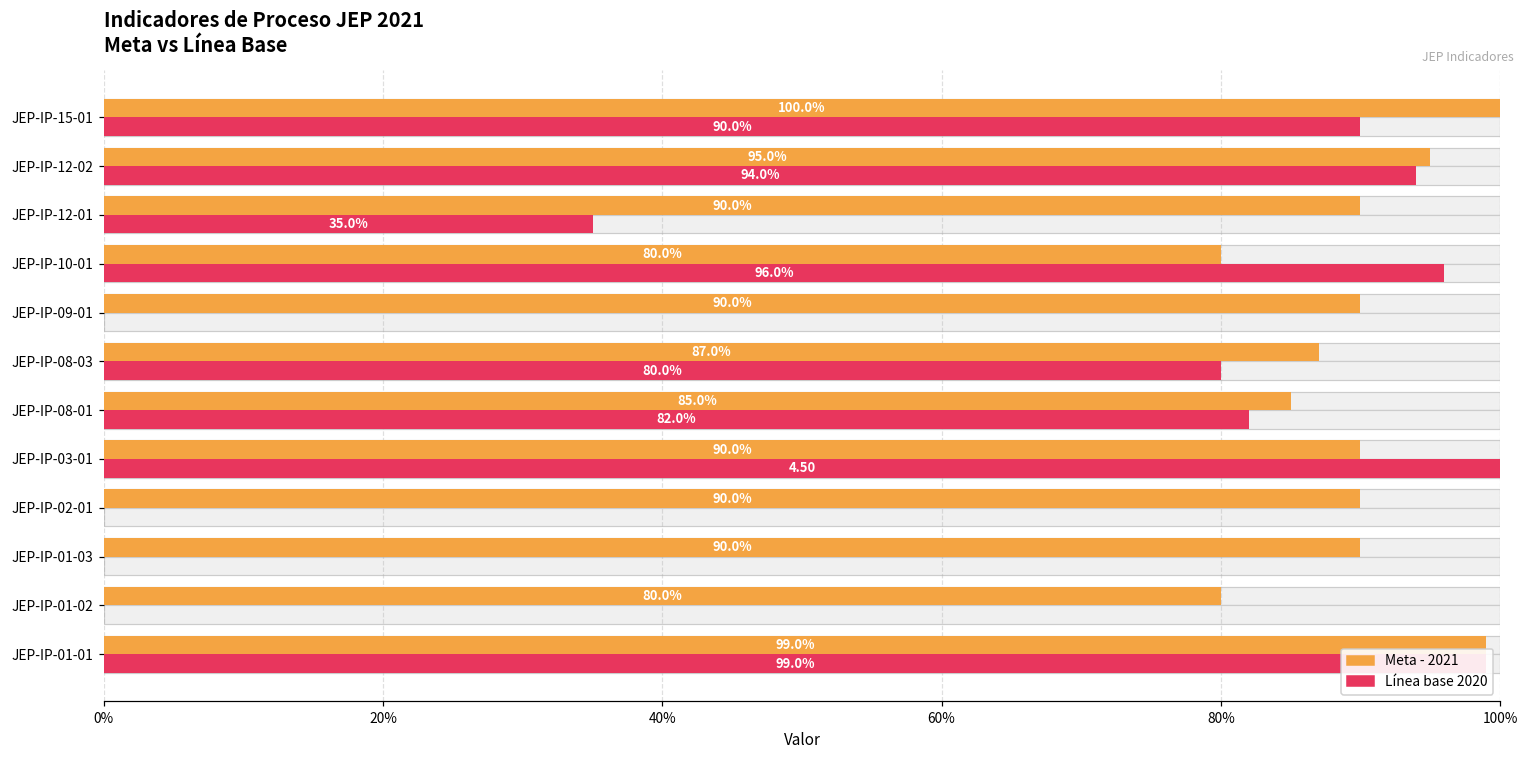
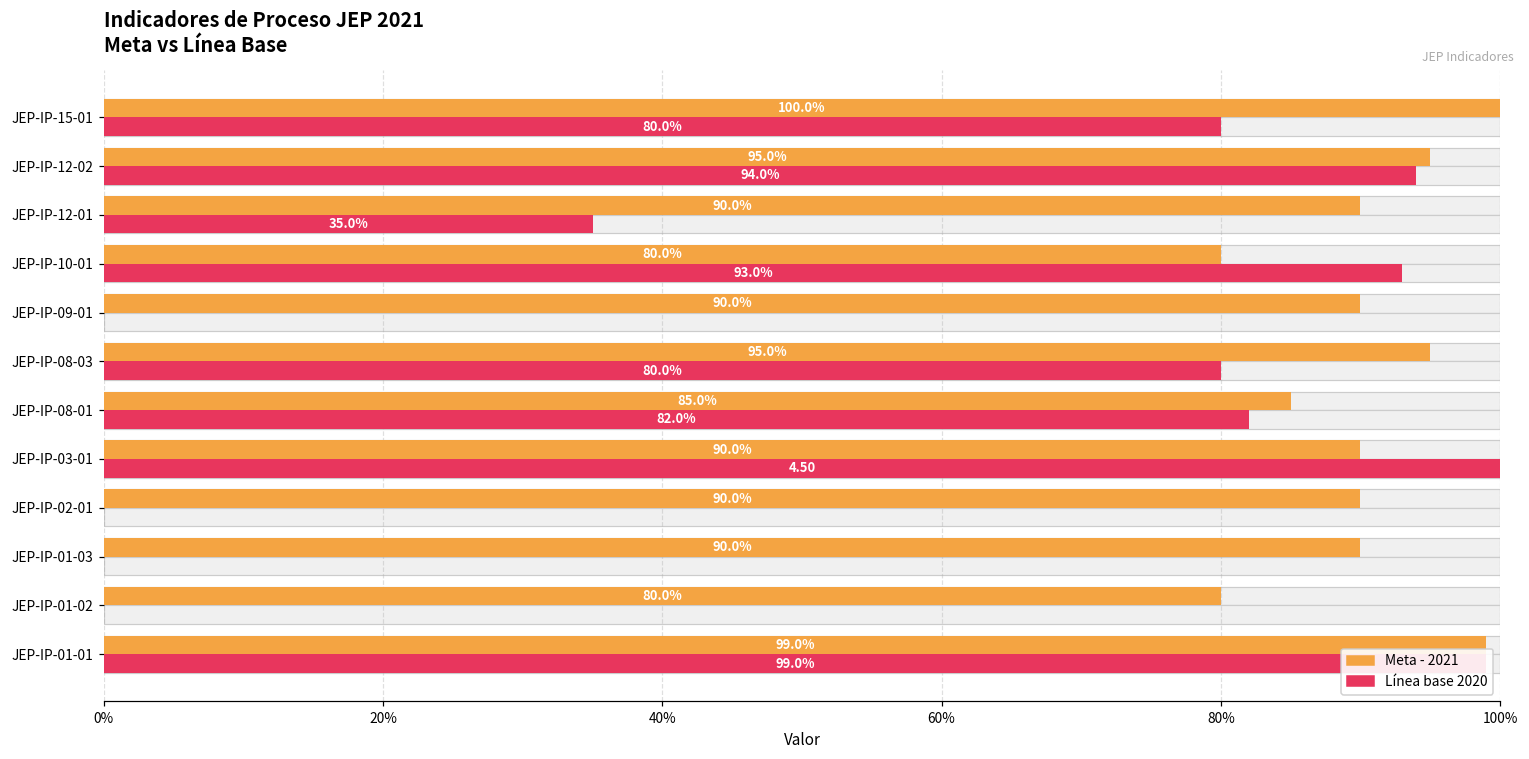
  {
    "Meta - 2021": {
      "JEP-IP-15-01": "100.0%",
-     "JEP-IP-08-03": "87.0%"
+     "JEP-IP-08-03": "95.0%"
    },
    "Línea base 2020": {
-     "JEP-IP-15-01": "90.0%",
-     "JEP-IP-10-01": "96.0%"
+     "JEP-IP-15-01": "80.0%",
+     "JEP-IP-10-01": "93.0%"
    }
  }
